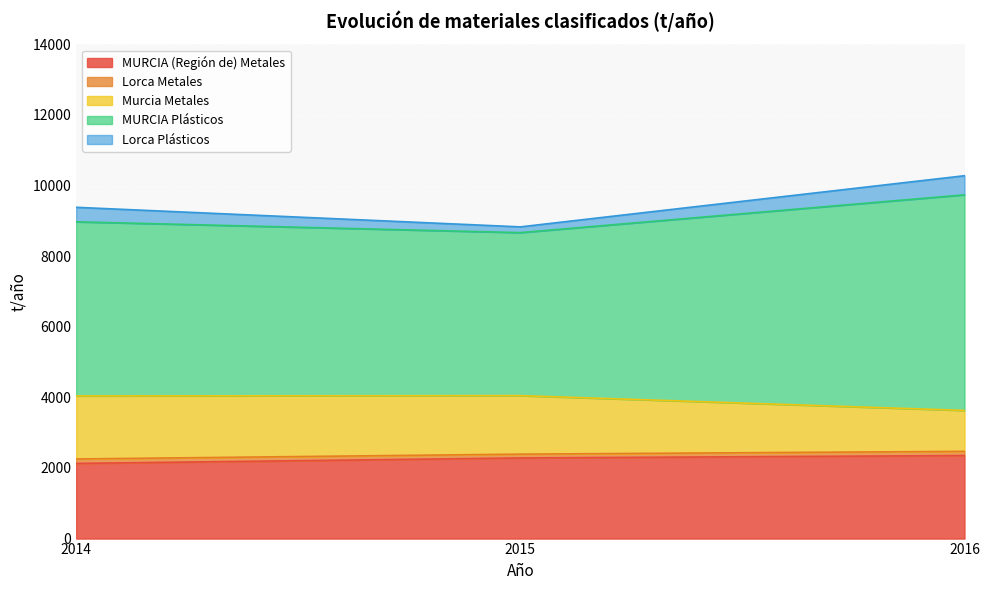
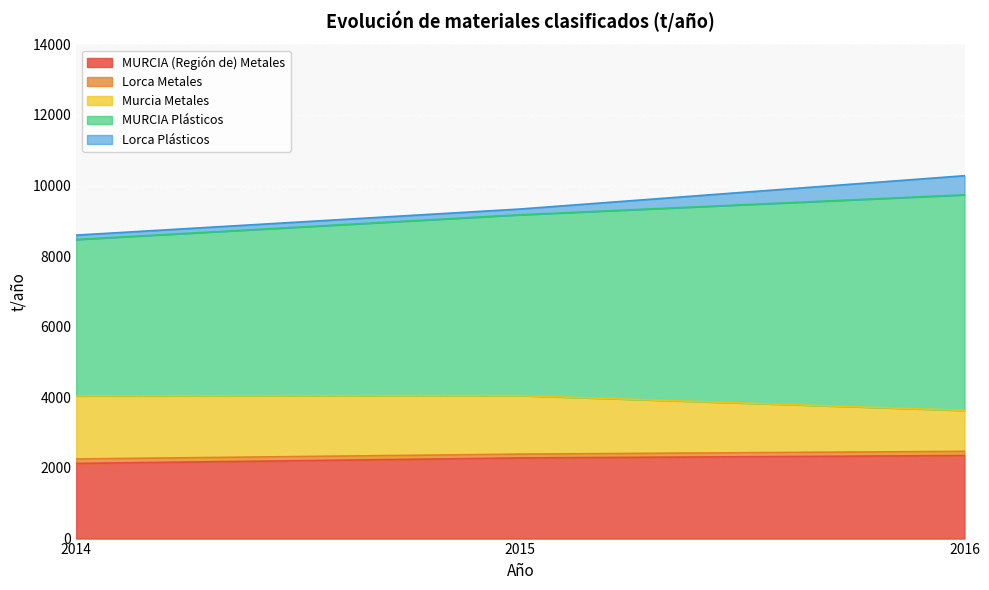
  {
    "Murcia Metales": {
      "2014": 1800,
      "2015": 1700,
      "2016": 1200
    },
    "MURCIA Plásticos": {
-     "2014": 4900,
-     "2015": 4600,
+     "2014": 4400,
+     "2015": 5100,
      "2016": 6100
    },
    "Lorca Plásticos": {
-     "2014": 400,
+     "2014": 100,
      "2015": 200,
      "2016": 500
    }
  }
